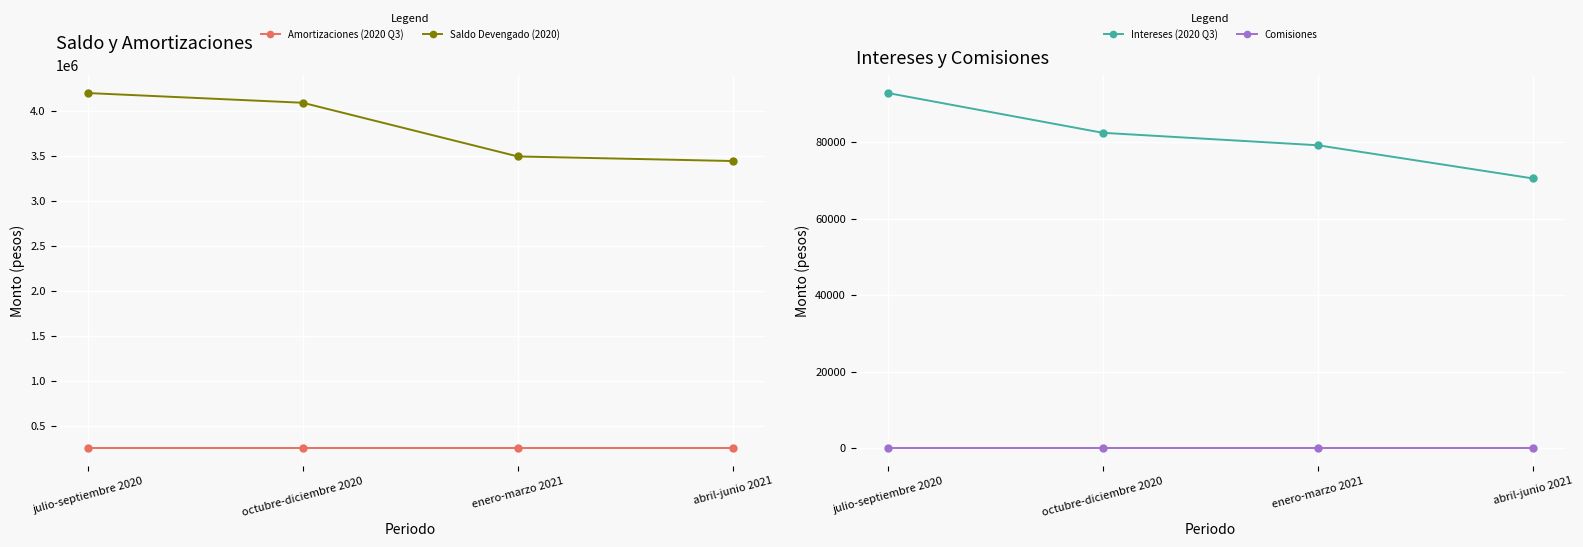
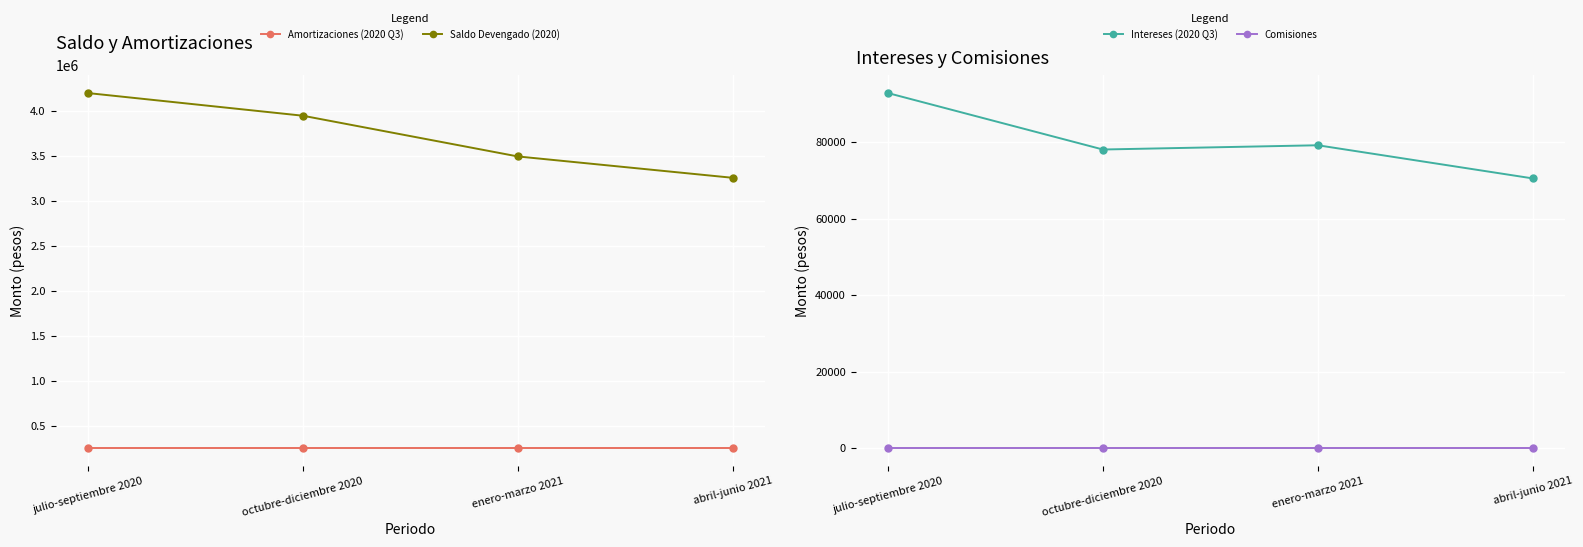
  {
    "Saldo y Amortizaciones": {
      "Amortizaciones (2020 Q3)": {
        "julio-septiembre 2020": 300000,
        "octubre-diciembre 2020": 300000,
        "enero-marzo 2021": 300000,
        "abril-junio 2021": 300000
      },
      "Saldo Devengado (2020)": {
        "julio-septiembre 2020": 4200000,
-       "octubre-diciembre 2020": 4100000,
+       "octubre-diciembre 2020": 3900000,
        "enero-marzo 2021": 3500000,
-       "abril-junio 2021": 3400000
+       "abril-junio 2021": 3300000
      }
    },
    "Intereses y Comisiones": {
      "Intereses (2020 Q3)": {
        "julio-septiembre 2020": 93000,
-       "octubre-diciembre 2020": 82000,
+       "octubre-diciembre 2020": 78000,
        "enero-marzo 2021": 79000,
        "abril-junio 2021": 70000
      },
      "Comisiones": {
        "julio-septiembre 2020": 0,
        "octubre-diciembre 2020": 0,
        "enero-marzo 2021": 0,
        "abril-junio 2021": 0
      }
    }
  }
